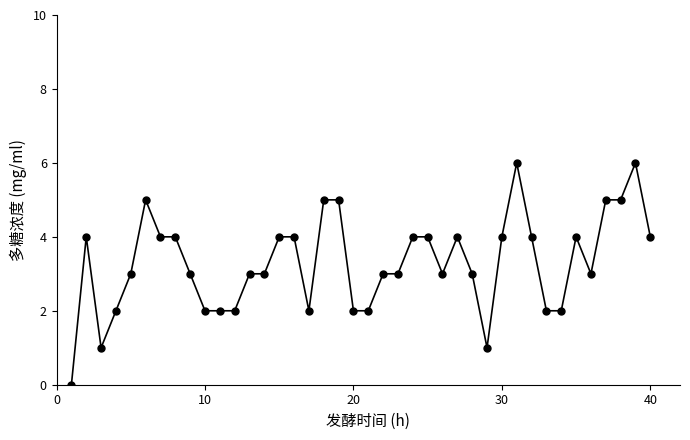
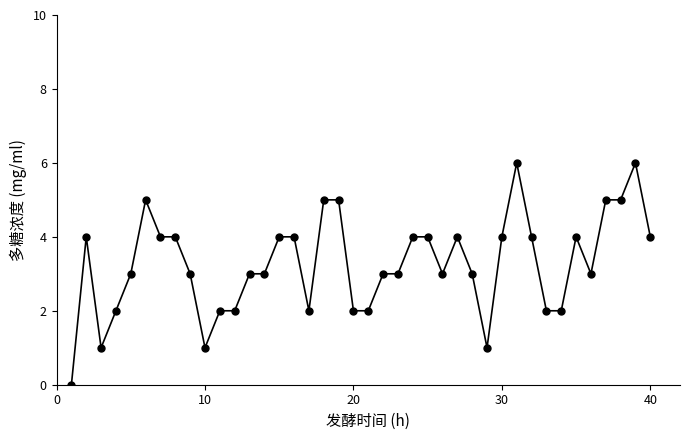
  {
-   "10": 2,
+   "10": 1,
    "20": 2,
    "30": 4,
    "40": 4
  }
